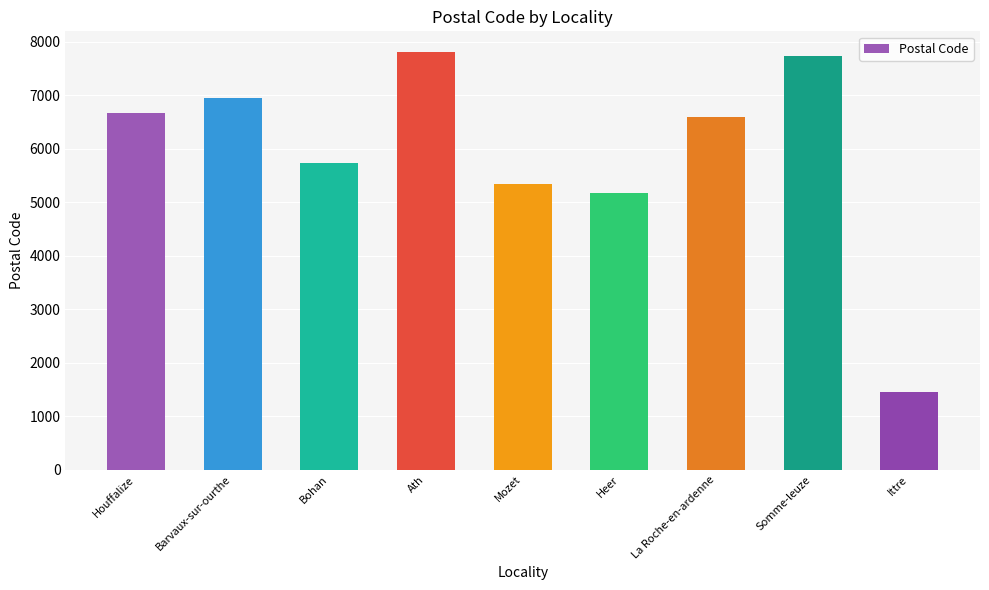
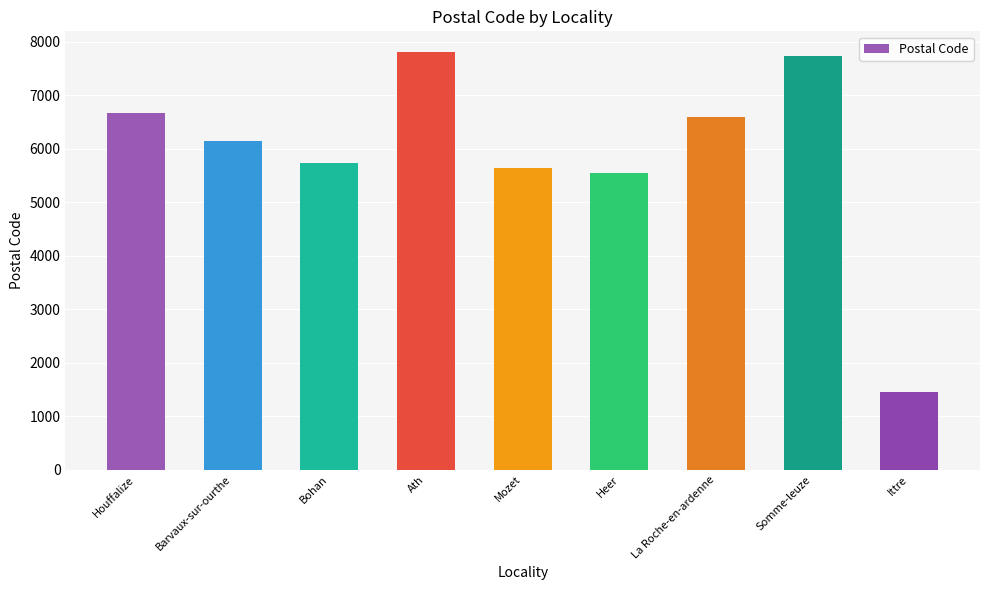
  {
    "Houffalize": 6700,
-   "Barvaux-sur-ourthe": 6900,
+   "Barvaux-sur-ourthe": 6100,
    "Bohan": 5700,
    "Ath": 7800,
-   "Mozet": 5300,
-   "Heer": 5200,
+   "Mozet": 5600,
+   "Heer": 5500,
    "La Roche-en-ardenne": 6600,
    "Somme-leuze": 7700,
    "Ittre": 1500
  }
